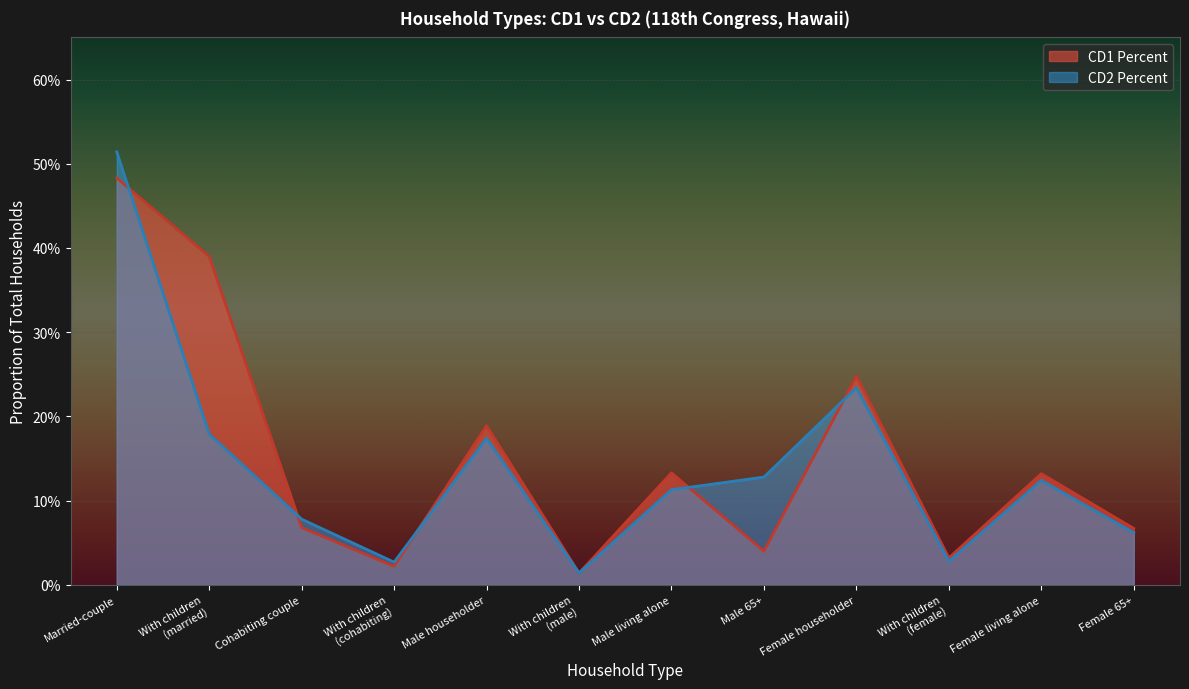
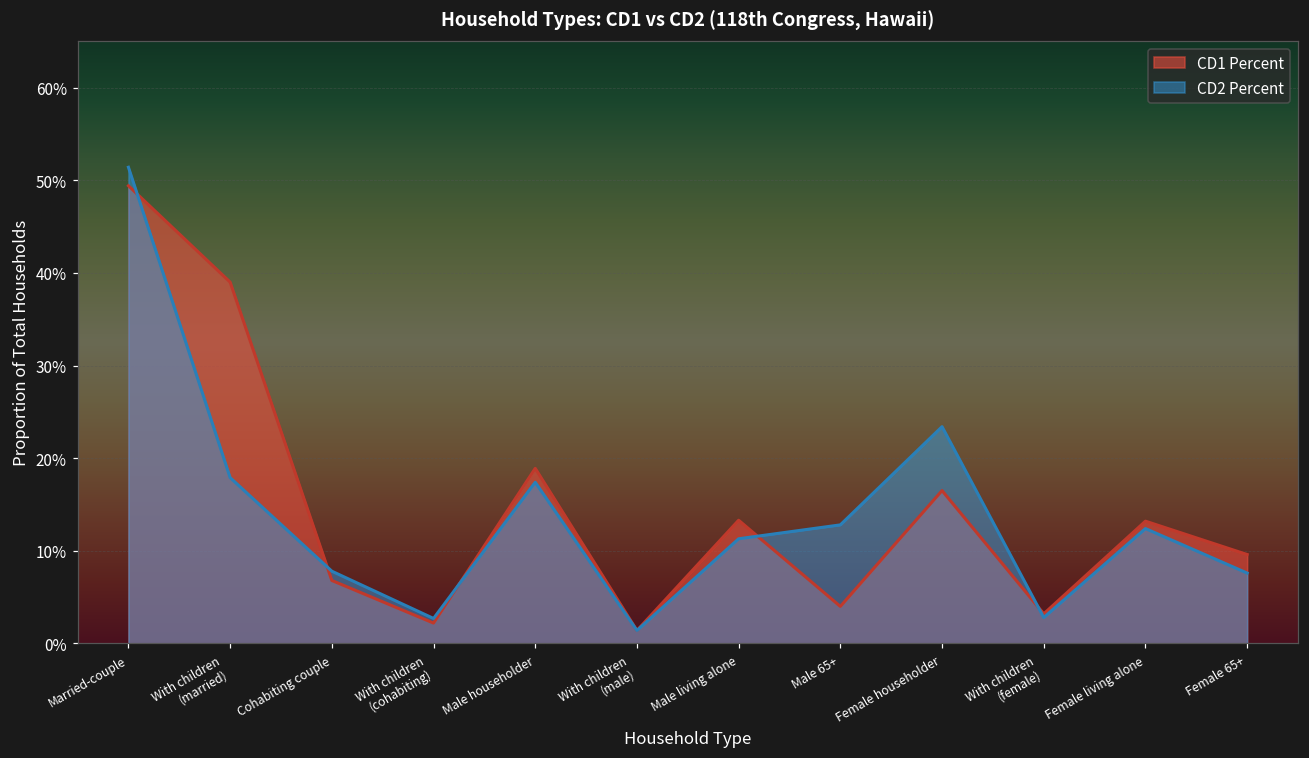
  {
    "CD1 Percent": {
-     "Married-couple": "48%",
+     "Married-couple": "49%",
      "With children (married)": "39%",
      "Cohabiting couple": "7%",
      "With children (cohabiting)": "2%",
      "Male householder": "19%",
      "Male living alone": "13%",
      "Male 65+": "4%",
-     "Female householder": "25%",
+     "Female householder": "17%",
      "With children (female)": "3%",
      "Female living alone": "13%",
-     "Female 65+": "7%"
+     "Female 65+": "10%"
    },
    "CD2 Percent": {
      "Married-couple": "51%",
      "With children (married)": "18%",
      "Cohabiting couple": "8%",
      "With children (cohabiting)": "3%",
      "Male householder": "17%",
      "Male living alone": "11%",
      "Male 65+": "13%",
      "Female householder": "23%",
      "With children (female)": "3%",
      "Female living alone": "12%",
-     "Female 65+": "6%"
+     "Female 65+": "8%"
    }
  }
